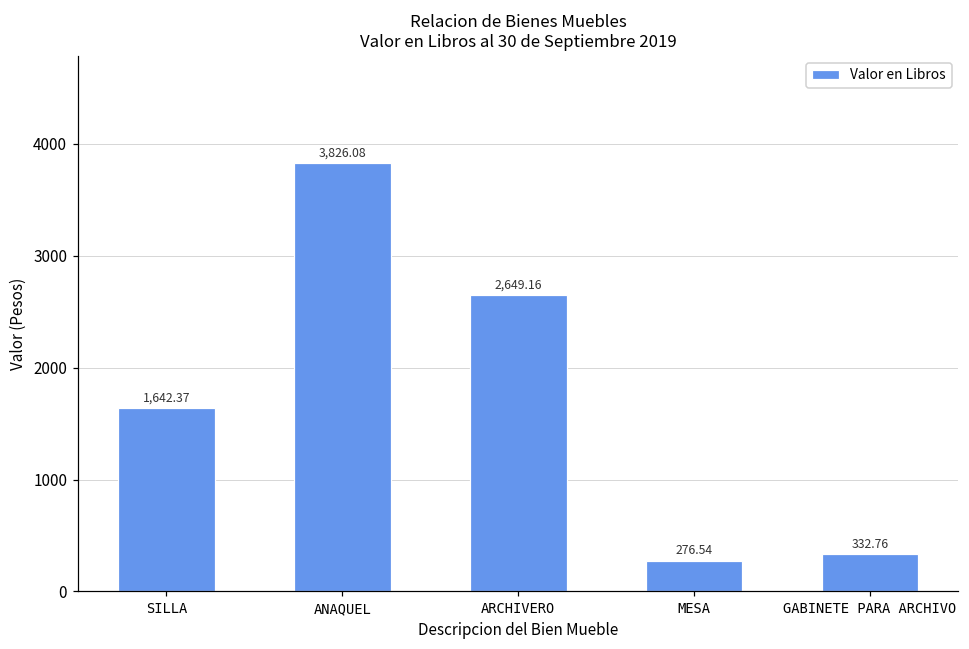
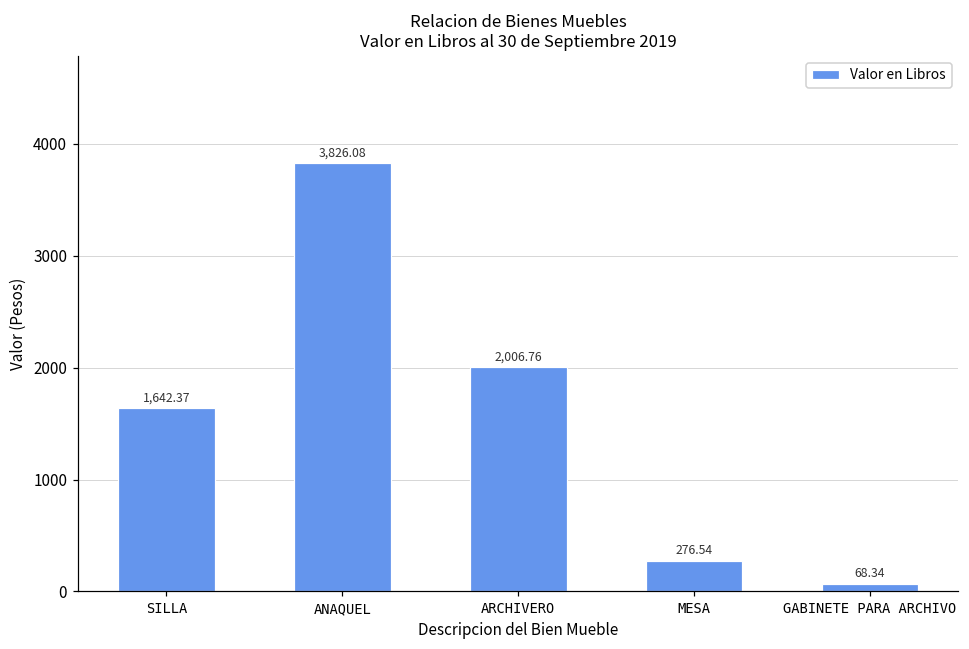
  {
    "SILLA": "1,642.37",
    "ANAQUEL": "3,826.08",
-   "ARCHIVERO": "2,649.16",
+   "ARCHIVERO": "2,006.76",
    "MESA": "276.54",
-   "GABINETE PARA ARCHIVO": "332.76"
+   "GABINETE PARA ARCHIVO": "68.34"
  }
